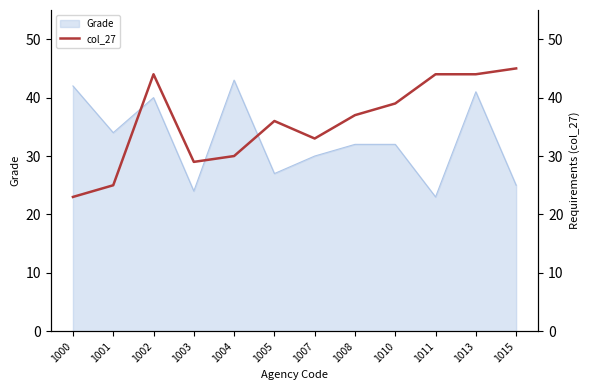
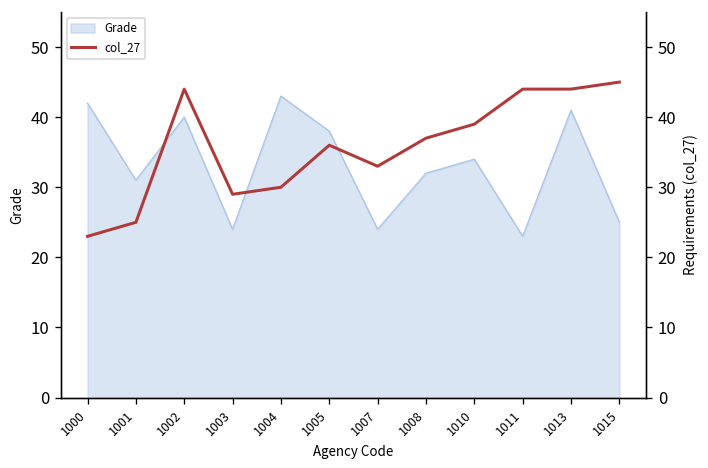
  {
    "Grade": {
      "1000": 42,
-     "1001": 34,
+     "1001": 31,
      "1002": 40,
      "1003": 24,
      "1004": 43,
-     "1005": 27,
-     "1007": 30,
+     "1005": 38,
+     "1007": 24,
      "1008": 32,
-     "1010": 32,
+     "1010": 34,
      "1011": 23,
      "1013": 41,
      "1015": 25
    },
    "col_27": {
      "1000": 23,
      "1001": 25,
      "1002": 44,
      "1003": 29,
      "1004": 30,
      "1005": 36,
      "1007": 33,
      "1008": 37,
      "1010": 39,
      "1011": 44,
      "1013": 44,
      "1015": 45
    }
  }
